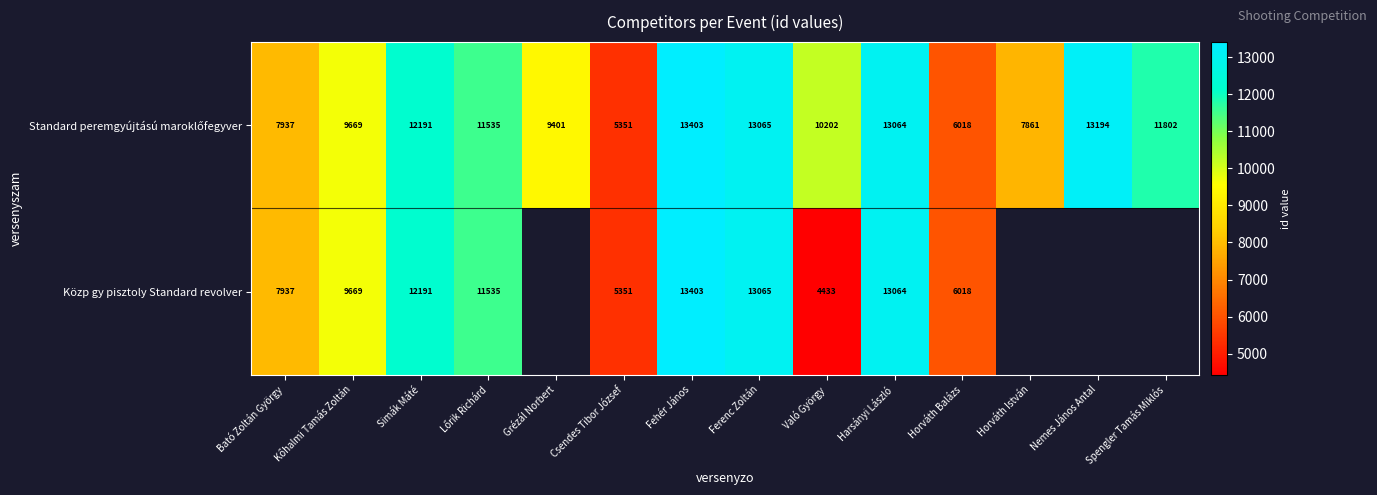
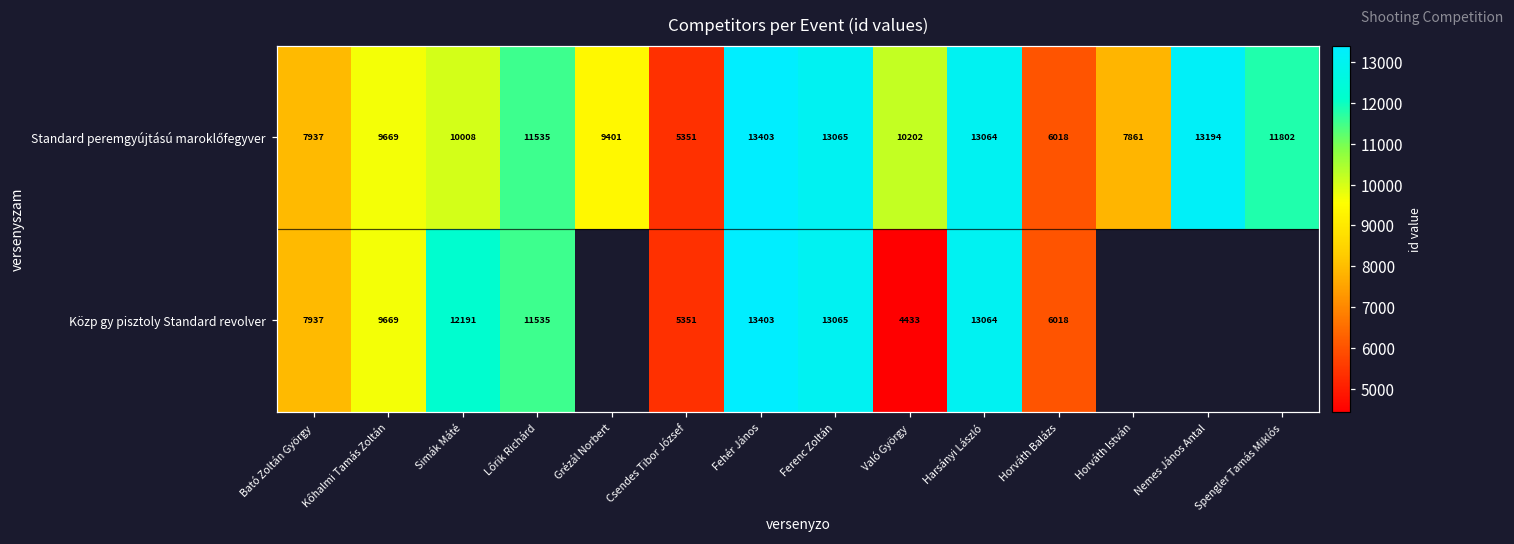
  {
    "Standard peremgyújtású maroklőfegyver": {
      "Bató Zoltán György": 7937,
      "Kőhalmi Tamás Zoltán": 9669,
-     "Simák Máté": 12191,
+     "Simák Máté": 10008,
      "Lőrik Richárd": 11535,
      "Grézál Norbert": 9401,
      "Csendes Tibor József": 5351,
      "Fehér János": 13403,
      "Ferenc Zoltán": 13065,
      "Való György": 10202,
      "Harsányi László": 13064,
      "Horváth Balázs": 6018,
      "Horváth István": 7861,
      "Nemes János Antal": 13194,
      "Spengler Tamás Miklós": 11802
    },
    "Közp gy pisztoly Standard revolver": {
      "Bató Zoltán György": 7937,
      "Kőhalmi Tamás Zoltán": 9669,
      "Simák Máté": 12191,
      "Lőrik Richárd": 11535,
      "Csendes Tibor József": 5351,
      "Fehér János": 13403,
      "Ferenc Zoltán": 13065,
      "Való György": 4433,
      "Harsányi László": 13064,
      "Horváth Balázs": 6018
    }
  }
